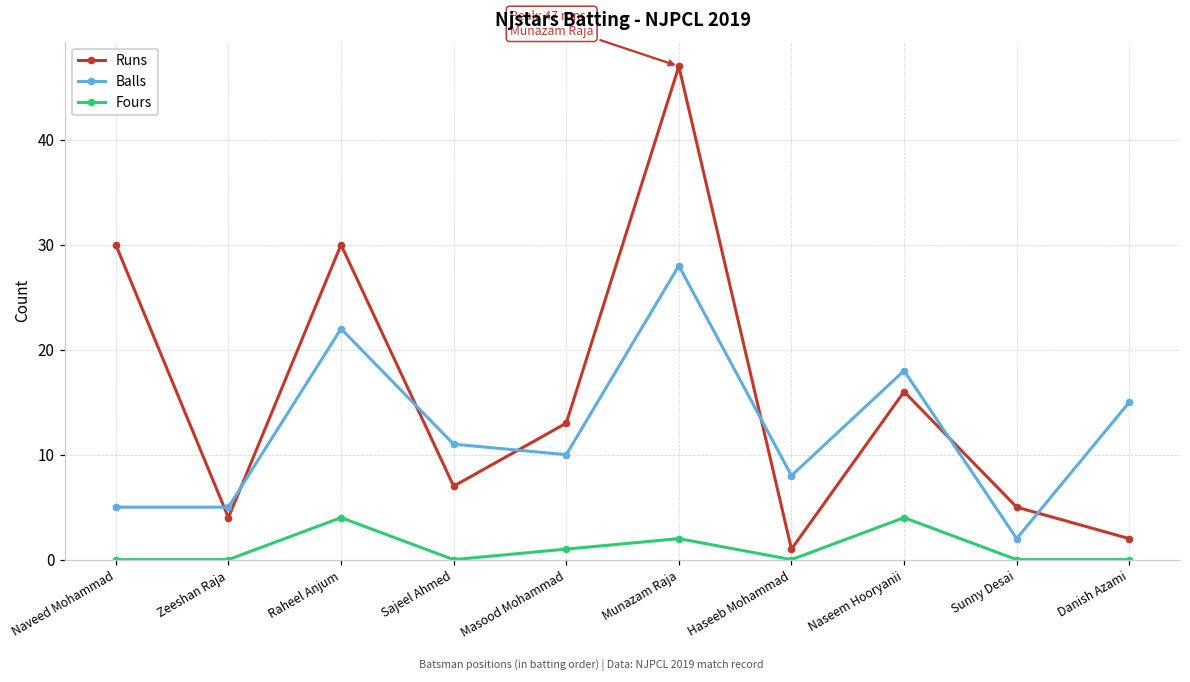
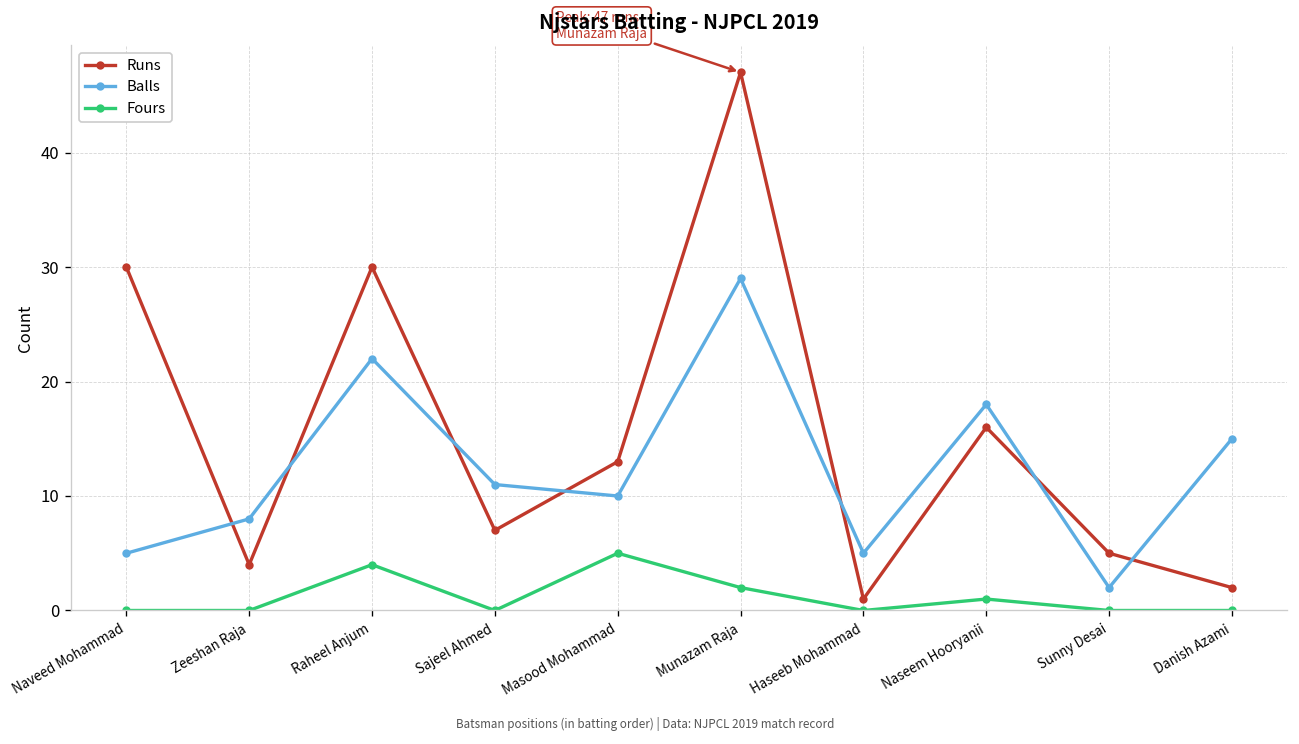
  {
    "Runs": {
      "Naveed Mohammad": 30,
      "Zeeshan Raja": 4,
      "Raheel Anjum": 30,
      "Sajeel Ahmed": 7,
      "Masood Mohammad": 13,
      "Haseeb Mohammad": 1,
      "Naseem Hooryanii": 16,
      "Sunny Desai": 5,
      "Danish Azami": 2
    },
    "Balls": {
      "Naveed Mohammad": 5,
-     "Zeeshan Raja": 5,
+     "Zeeshan Raja": 8,
      "Raheel Anjum": 22,
      "Sajeel Ahmed": 11,
      "Masood Mohammad": 10,
-     "Munazam Raja": 28,
-     "Haseeb Mohammad": 8,
+     "Munazam Raja": 29,
+     "Haseeb Mohammad": 5,
      "Naseem Hooryanii": 18,
      "Sunny Desai": 2,
      "Danish Azami": 15
    },
    "Fours": {
      "Naveed Mohammad": 0,
      "Zeeshan Raja": 0,
      "Raheel Anjum": 4,
      "Sajeel Ahmed": 0,
-     "Masood Mohammad": 1,
+     "Masood Mohammad": 5,
      "Munazam Raja": 2,
      "Haseeb Mohammad": 0,
-     "Naseem Hooryanii": 4,
+     "Naseem Hooryanii": 1,
      "Sunny Desai": 0,
      "Danish Azami": 0
    }
  }
